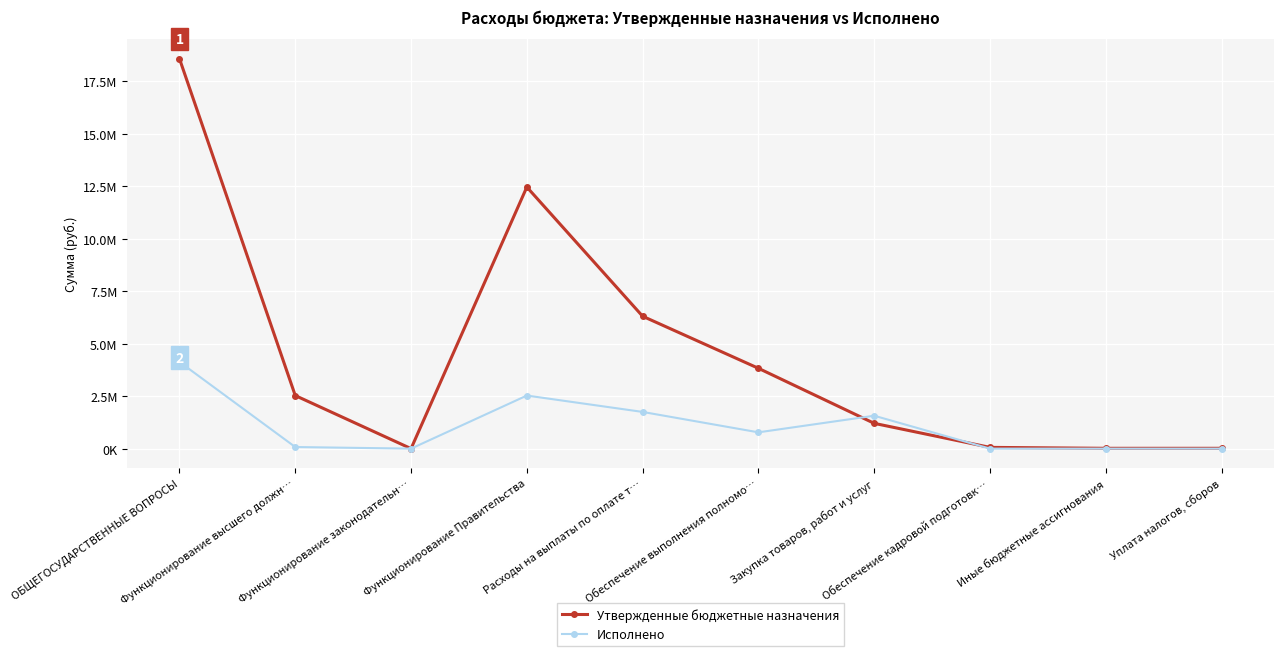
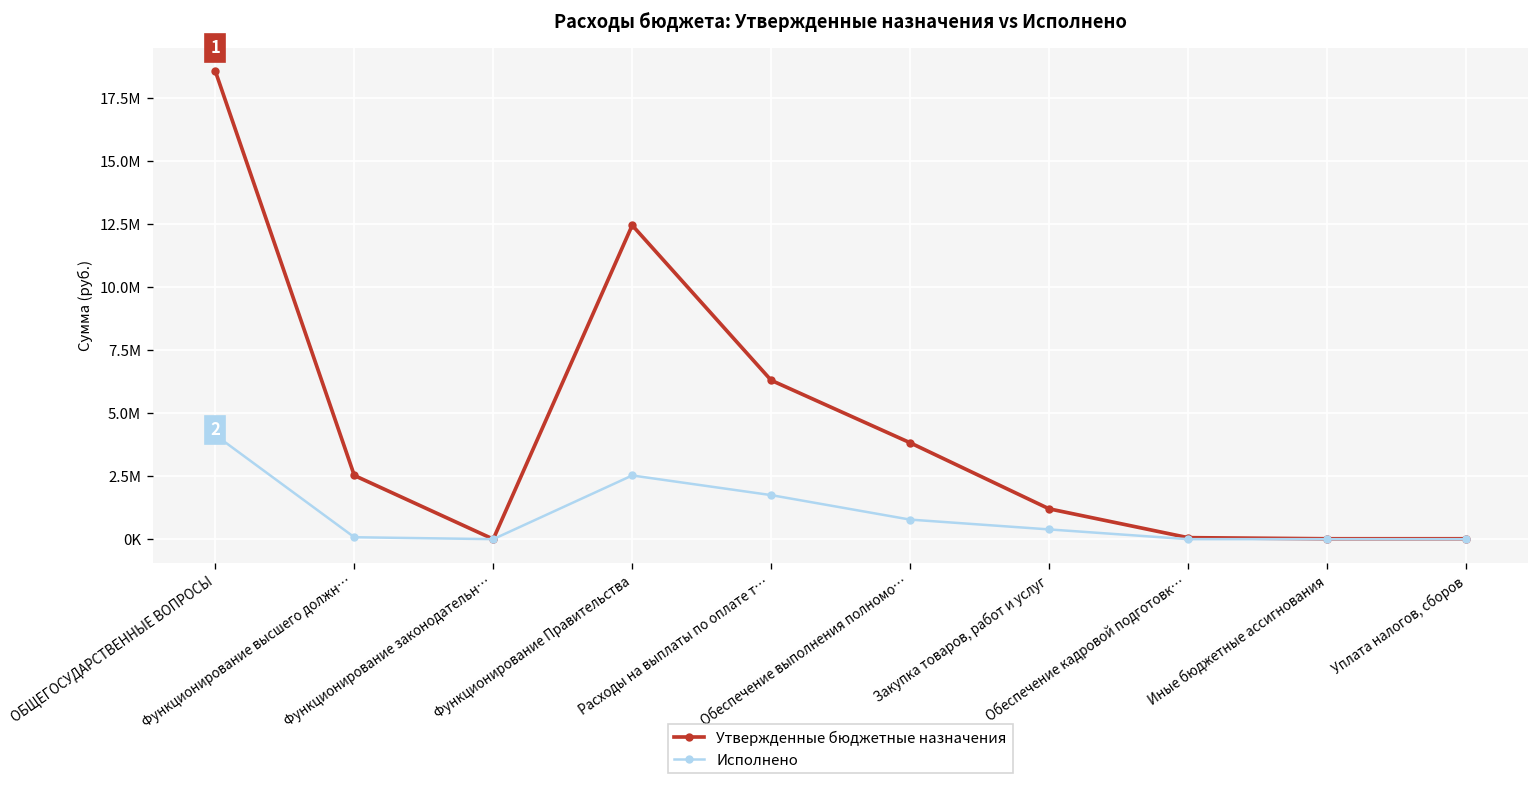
  {
    "Утвержденные бюджетные назначения": {
      "Функционирование высшего должн…": 2500000,
      "Функционирование Правительства": 12500000,
      "Расходы на выплаты по оплате т…": 6300000,
      "Обеспечение выполнения полномо…": 3800000,
      "Закупка товаров, работ и услуг": 1200000
    },
    "Исполнено": {
      "Функционирование высшего должн…": 100000,
      "Функционирование Правительства": 2500000,
      "Расходы на выплаты по оплате т…": 1700000,
      "Обеспечение выполнения полномо…": 800000,
-     "Закупка товаров, работ и услуг": 1600000
+     "Закупка товаров, работ и услуг": 400000
    }
  }
